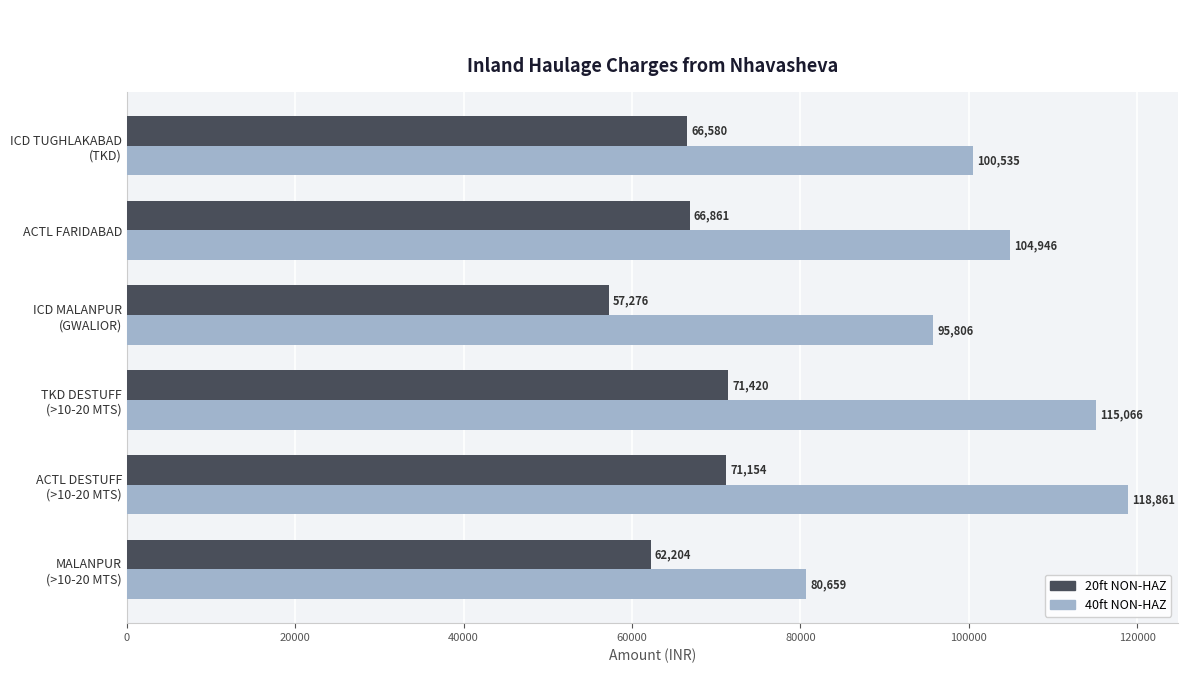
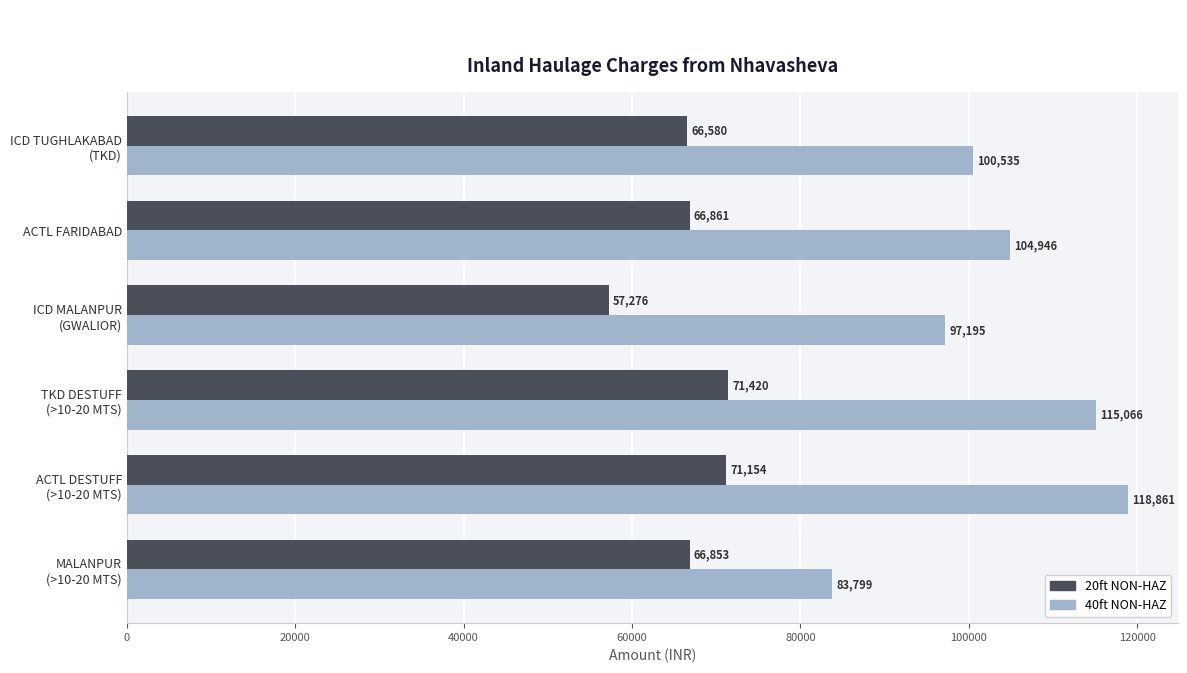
  {
    "20ft NON-HAZ": {
      "ICD TUGHLAKABAD (TKD)": "66,580",
      "ACTL FARIDABAD": "66,861",
      "ICD MALANPUR (GWALIOR)": "57,276",
      "TKD DESTUFF (>10-20 MTS)": "71,420",
      "ACTL DESTUFF (>10-20 MTS)": "71,154",
-     "MALANPUR (>10-20 MTS)": "62,204"
+     "MALANPUR (>10-20 MTS)": "66,853"
    },
    "40ft NON-HAZ": {
      "ICD TUGHLAKABAD (TKD)": "100,535",
      "ACTL FARIDABAD": "104,946",
-     "ICD MALANPUR (GWALIOR)": "95,806",
+     "ICD MALANPUR (GWALIOR)": "97,195",
      "TKD DESTUFF (>10-20 MTS)": "115,066",
      "ACTL DESTUFF (>10-20 MTS)": "118,861",
-     "MALANPUR (>10-20 MTS)": "80,659"
+     "MALANPUR (>10-20 MTS)": "83,799"
    }
  }
